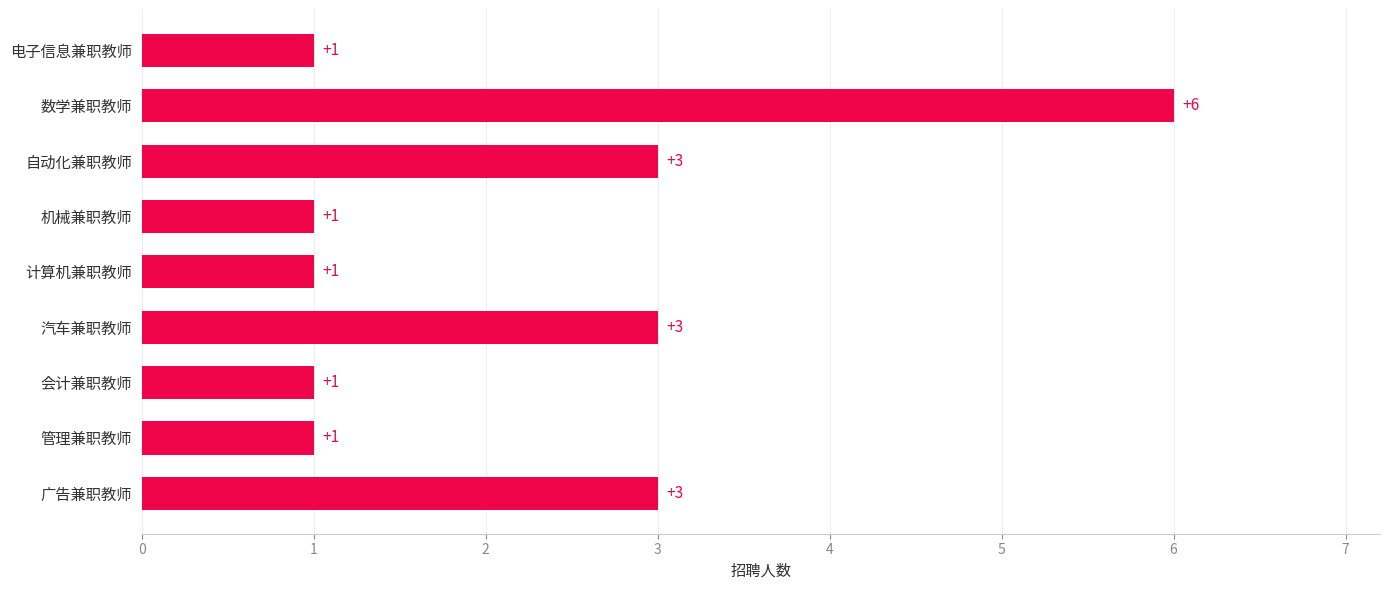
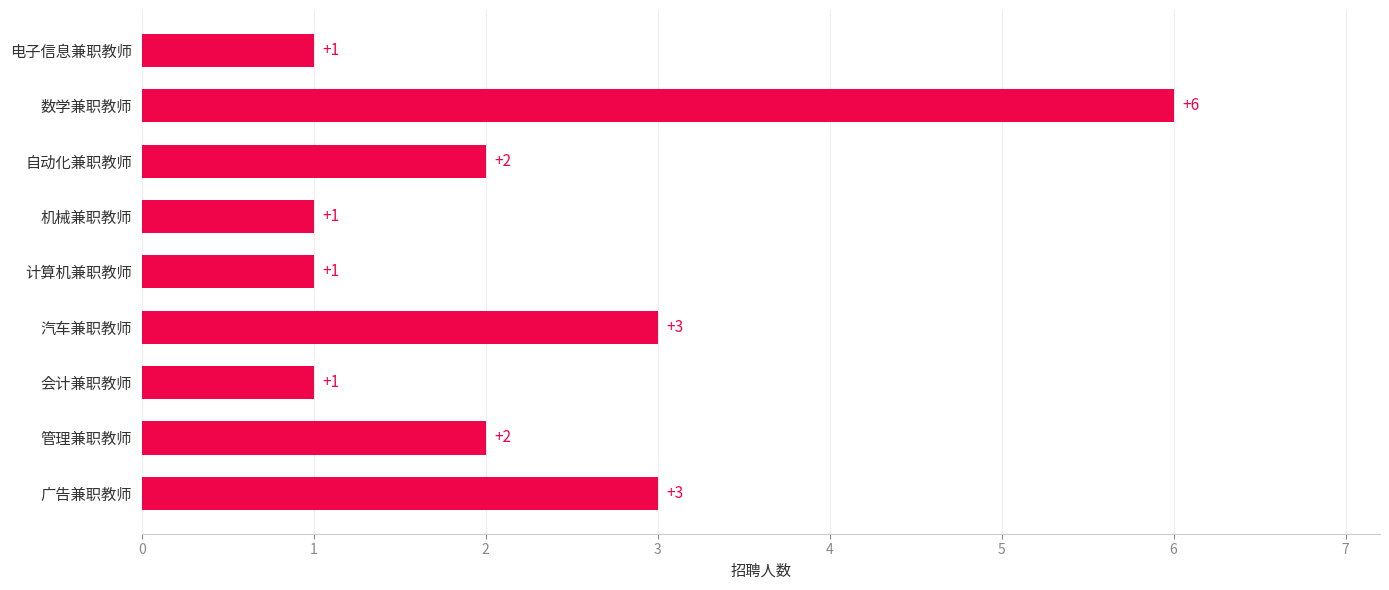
  {
    "电子信息兼职教师": "+1",
    "数学兼职教师": "+6",
-   "自动化兼职教师": "+3",
+   "自动化兼职教师": "+2",
    "机械兼职教师": "+1",
    "计算机兼职教师": "+1",
    "汽车兼职教师": "+3",
    "会计兼职教师": "+1",
-   "管理兼职教师": "+1",
+   "管理兼职教师": "+2",
    "广告兼职教师": "+3"
  }
